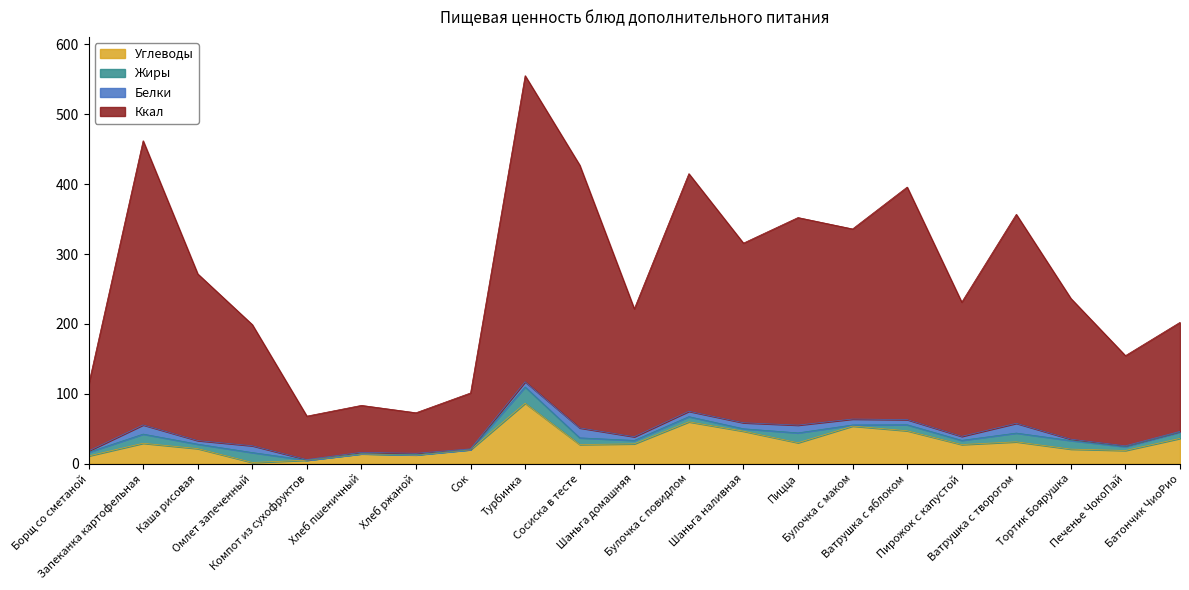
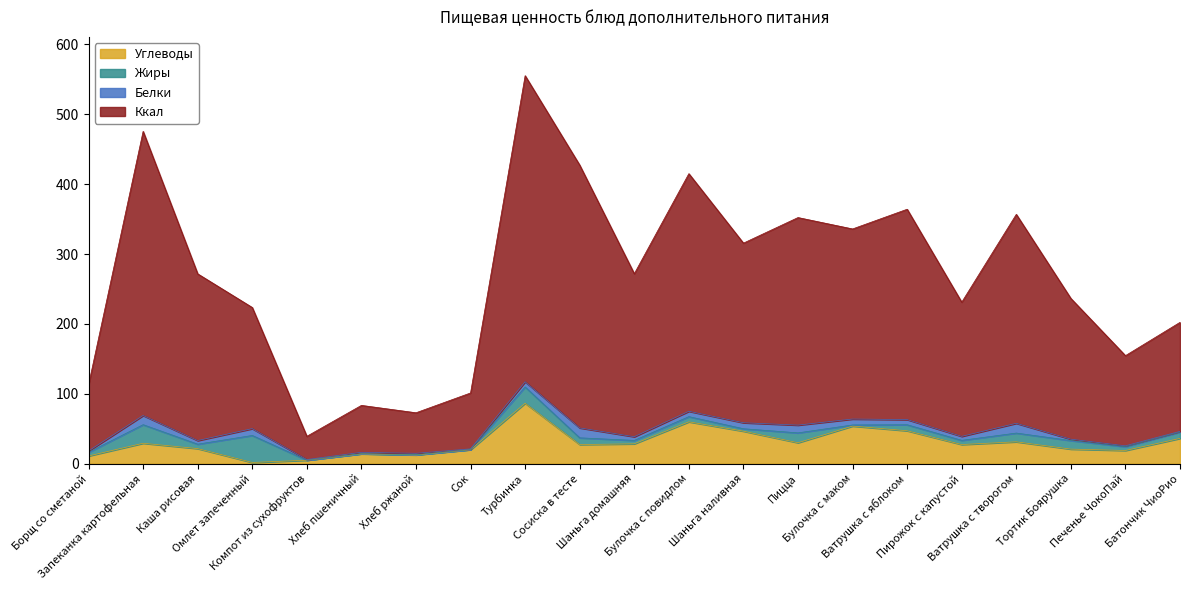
  {
    "Углеводы": {
      "Борщ со сметаной": 10,
      "Запеканка картофельная": 30,
      "Каша рисовая": 20,
      "Омлет запеченный": 0,
      "Турбинка": 90,
      "Сосиска в тесте": 30,
      "Шаньга домашняя": 30,
      "Булочка с повидлом": 60,
      "Пицца": 30,
      "Ватрушка с яблоком": 50,
      "Пирожок с капустой": 30,
      "Ватрушка с творогом": 30,
      "Тортик Боярушка": 20,
      "Печенье ЧокоПай": 20,
      "Батончик ЧиоРио": 40
    },
    "Жиры": {
-     "Запеканка картофельная": 10,
+     "Запеканка картофельная": 30,
      "Каша рисовая": 10,
-     "Омлет запеченный": 10,
+     "Омлет запеченный": 40,
      "Турбинка": 20,
      "Сосиска в тесте": 10,
      "Шаньга домашняя": 0,
      "Булочка с повидлом": 10,
      "Пицца": 10,
      "Ватрушка с яблоком": 10,
      "Пирожок с капустой": 10,
      "Ватрушка с творогом": 10
    },
    "Белки": {
      "Запеканка картофельная": 10,
      "Каша рисовая": 10,
      "Омлет запеченный": 10,
      "Турбинка": 10,
      "Сосиска в тесте": 10,
      "Шаньга домашняя": 10,
      "Булочка с повидлом": 10,
      "Шаньга наливная": 10,
      "Пицца": 10,
      "Булочка с маком": 10,
      "Ватрушка с яблоком": 10,
      "Пирожок с капустой": 10,
      "Ватрушка с творогом": 10
    },
    "Ккал": {
      "Борщ со сметаной": 90,
      "Запеканка картофельная": 410,
      "Каша рисовая": 240,
      "Омлет запеченный": 170,
-     "Компот из сухофруктов": 60,
+     "Компот из сухофруктов": 30,
      "Хлеб пшеничный": 70,
      "Хлеб ржаной": 60,
      "Сок": 80,
      "Турбинка": 440,
      "Сосиска в тесте": 380,
-     "Шаньга домашняя": 180,
+     "Шаньга домашняя": 230,
      "Булочка с повидлом": 340,
      "Шаньга наливная": 260,
      "Пицца": 300,
      "Булочка с маком": 270,
-     "Ватрушка с яблоком": 330,
+     "Ватрушка с яблоком": 300,
      "Пирожок с капустой": 190,
      "Ватрушка с творогом": 300,
      "Тортик Боярушка": 200,
      "Печенье ЧокоПай": 130,
      "Батончик ЧиоРио": 160
    }
  }
